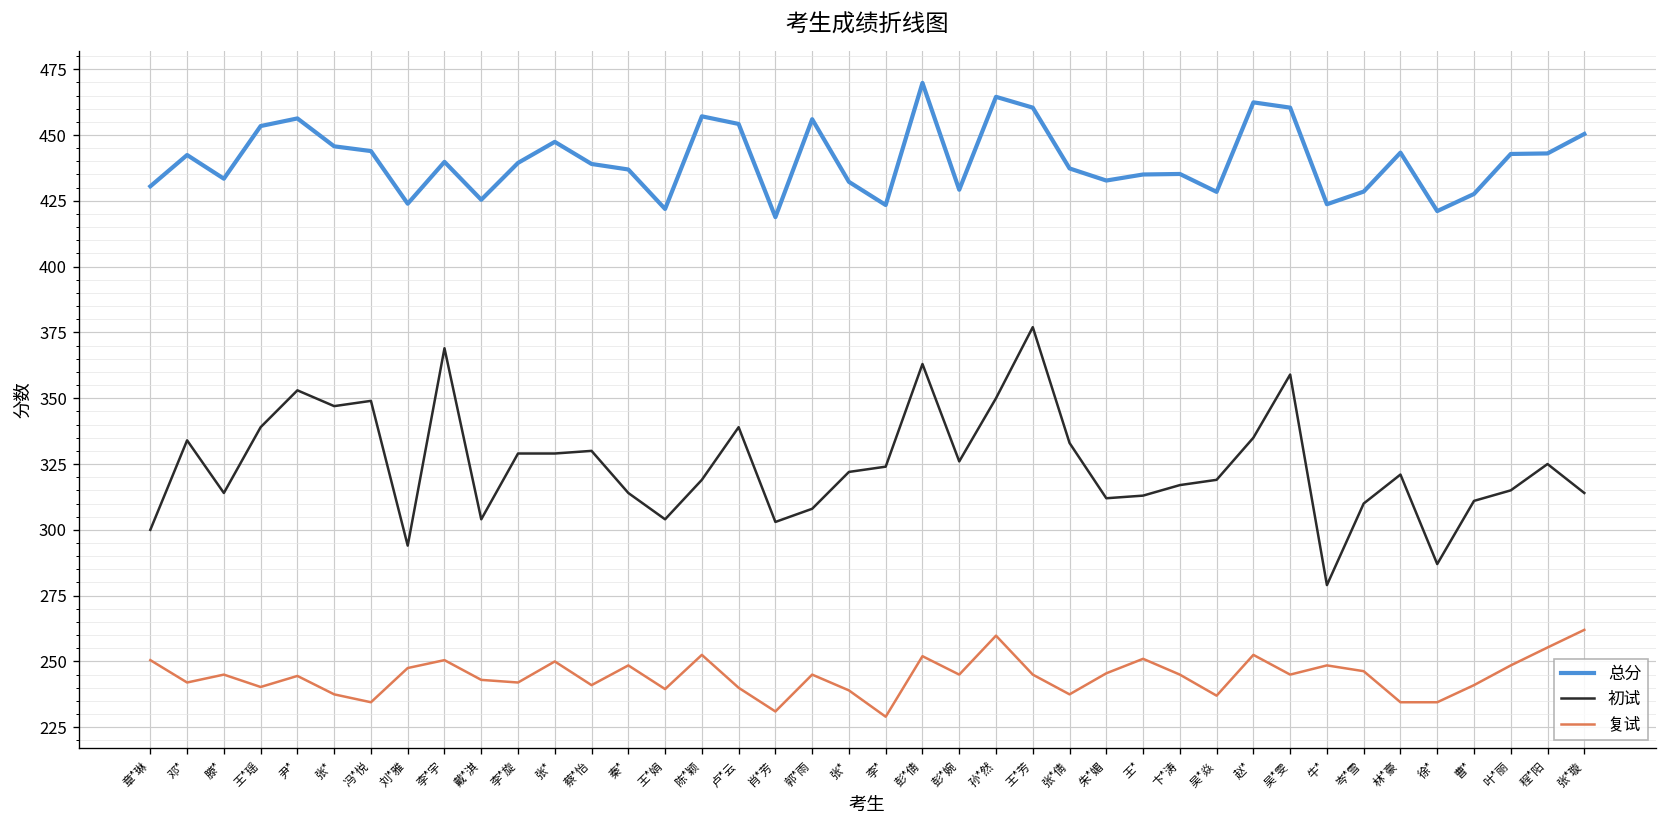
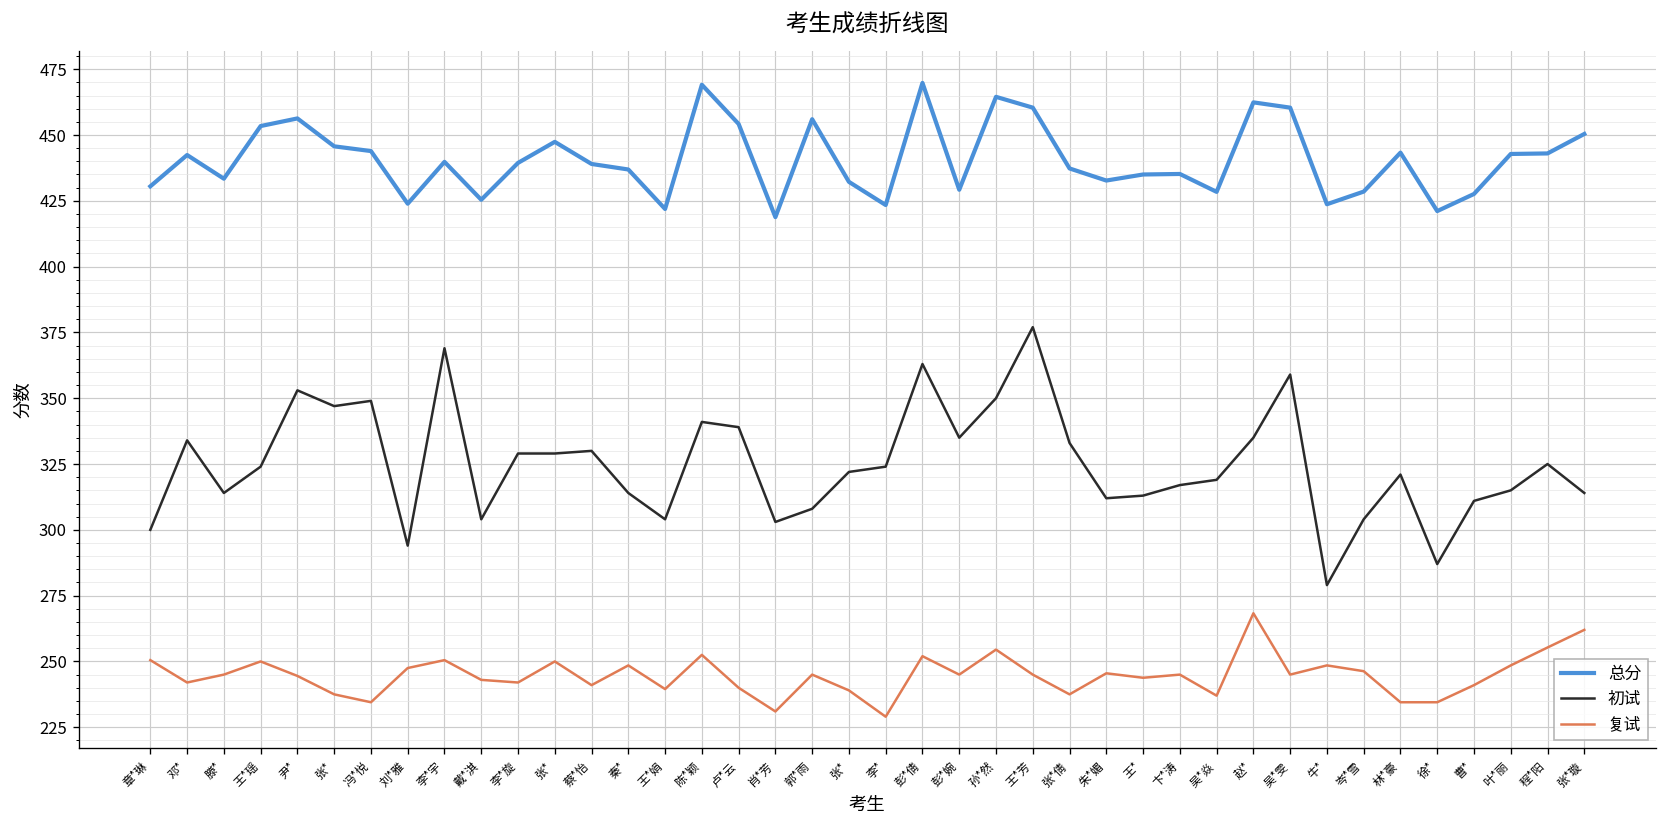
  {
    "总分": {
      "章*琳": 431,
      "邓*": 442,
      "滕*": 433,
      "王*瑶": 453,
      "尹*": 456,
      "冯*悦": 444,
      "刘*雅": 424,
      "李*宇": 440,
      "戴*淇": 425,
      "李*旋": 439,
      "蔡*怡": 439,
      "秦*": 437,
      "王*娟": 422,
-     "陈*颖": 457,
+     "陈*颖": 469,
      "卢*云": 454,
      "肖*芳": 419,
      "郭*雨": 456,
      "李*": 423,
      "彭*倩": 470,
      "彭*婉": 429,
      "孙*然": 465,
      "王*芳": 460,
      "张*倩": 437,
      "朱*媚": 433,
      "王*": 435,
      "卞*涛": 435,
      "吴*焱": 428,
      "赵*": 462,
      "吴*雯": 460,
      "牛*": 424,
      "岑*雪": 429,
      "林*豪": 443,
      "徐*": 421,
      "曹*": 428,
      "叶*丽": 443,
      "程*阳": 443,
      "张*璇": 450
    },
    "初试": {
      "章*琳": 300,
      "邓*": 334,
      "滕*": 314,
-     "王*瑶": 339,
+     "王*瑶": 324,
      "尹*": 353,
      "冯*悦": 349,
      "刘*雅": 294,
      "李*宇": 369,
      "戴*淇": 304,
      "李*旋": 329,
      "蔡*怡": 330,
      "秦*": 314,
      "王*娟": 304,
-     "陈*颖": 319,
+     "陈*颖": 341,
      "卢*云": 339,
      "肖*芳": 303,
      "郭*雨": 308,
      "李*": 324,
      "彭*倩": 363,
-     "彭*婉": 326,
+     "彭*婉": 335,
      "孙*然": 350,
      "王*芳": 377,
      "张*倩": 333,
      "朱*媚": 312,
      "王*": 313,
      "卞*涛": 317,
      "吴*焱": 319,
      "赵*": 335,
      "吴*雯": 359,
      "牛*": 279,
-     "岑*雪": 310,
+     "岑*雪": 304,
      "林*豪": 321,
      "徐*": 287,
      "曹*": 311,
      "叶*丽": 315,
      "程*阳": 325,
      "张*璇": 314
    },
    "复试": {
      "章*琳": 251,
      "邓*": 242,
      "滕*": 245,
-     "王*瑶": 240,
+     "王*瑶": 250,
      "尹*": 245,
      "冯*悦": 235,
      "刘*雅": 248,
      "李*宇": 251,
      "戴*淇": 243,
      "李*旋": 242,
      "蔡*怡": 241,
      "秦*": 249,
      "王*娟": 240,
      "陈*颖": 253,
      "卢*云": 240,
      "肖*芳": 231,
      "郭*雨": 245,
      "李*": 229,
      "彭*倩": 252,
      "彭*婉": 245,
-     "孙*然": 260,
+     "孙*然": 255,
      "王*芳": 245,
      "张*倩": 238,
      "朱*媚": 246,
-     "王*": 251,
+     "王*": 244,
      "卞*涛": 245,
      "吴*焱": 237,
-     "赵*": 253,
+     "赵*": 268,
      "吴*雯": 245,
      "牛*": 249,
      "岑*雪": 246,
      "林*豪": 235,
      "徐*": 235,
      "曹*": 241,
      "叶*丽": 249,
      "程*阳": 255,
      "张*璇": 262
    }
  }
